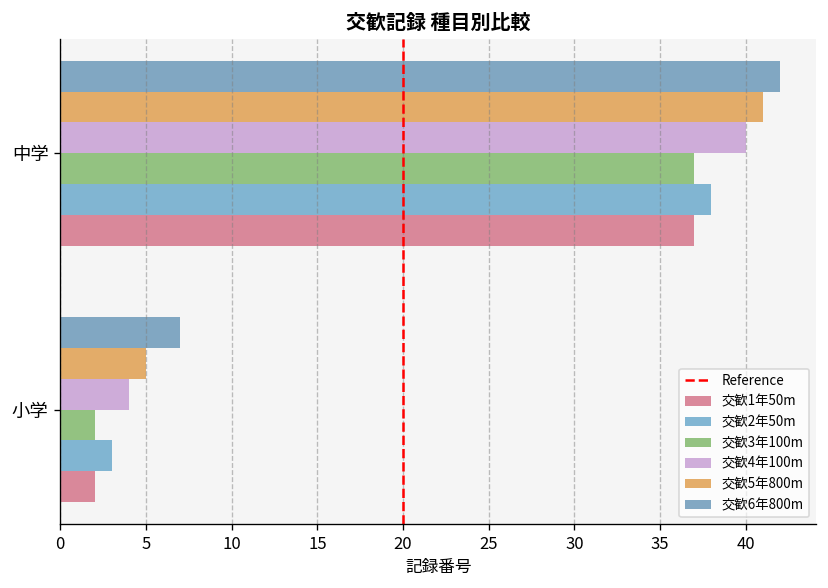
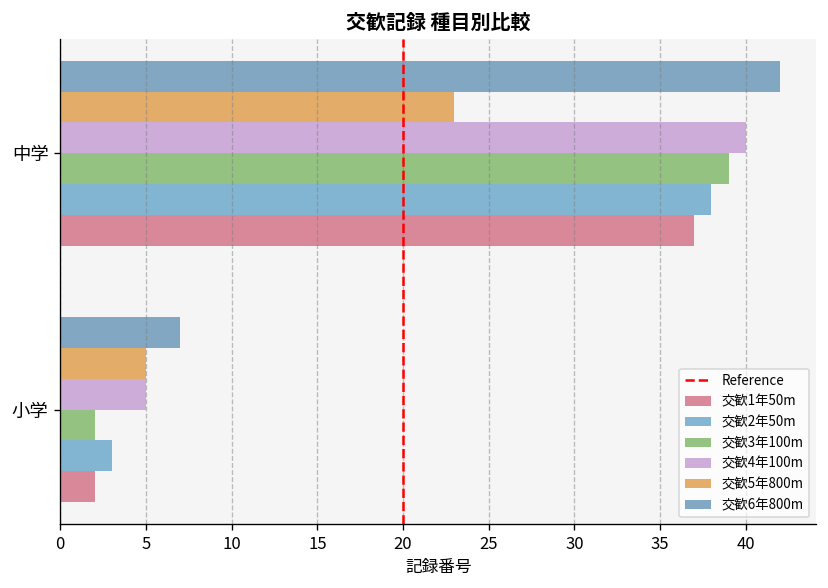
  {
    "交歓1年50m": {
      "中学": 37,
      "小学": 2
    },
    "交歓3年100m": {
-     "中学": 37,
+     "中学": 39,
      "小学": 2
    },
    "交歓4年100m": {
      "中学": 40,
-     "小学": 4
+     "小学": 5
    },
    "交歓5年800m": {
-     "中学": 41,
+     "中学": 23,
      "小学": 5
    }
  }
